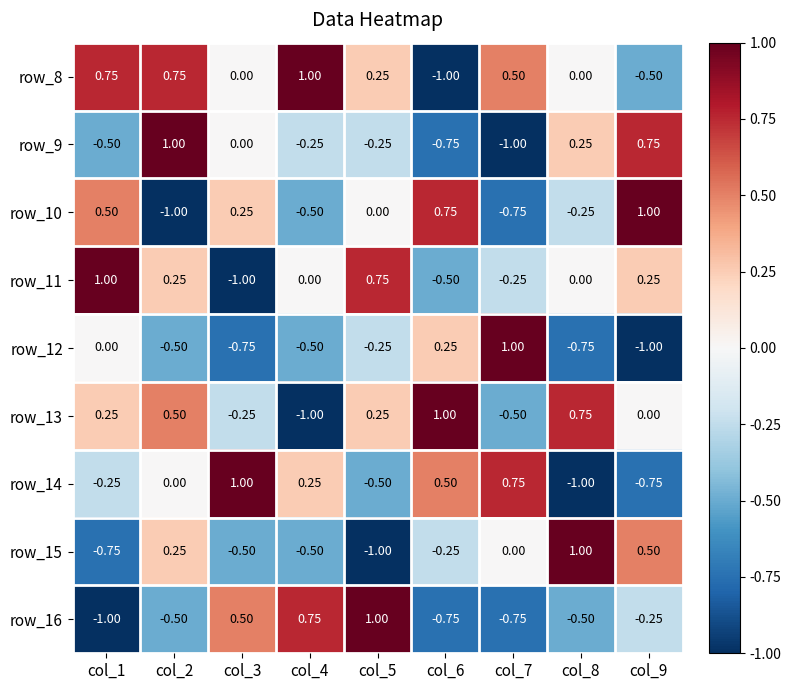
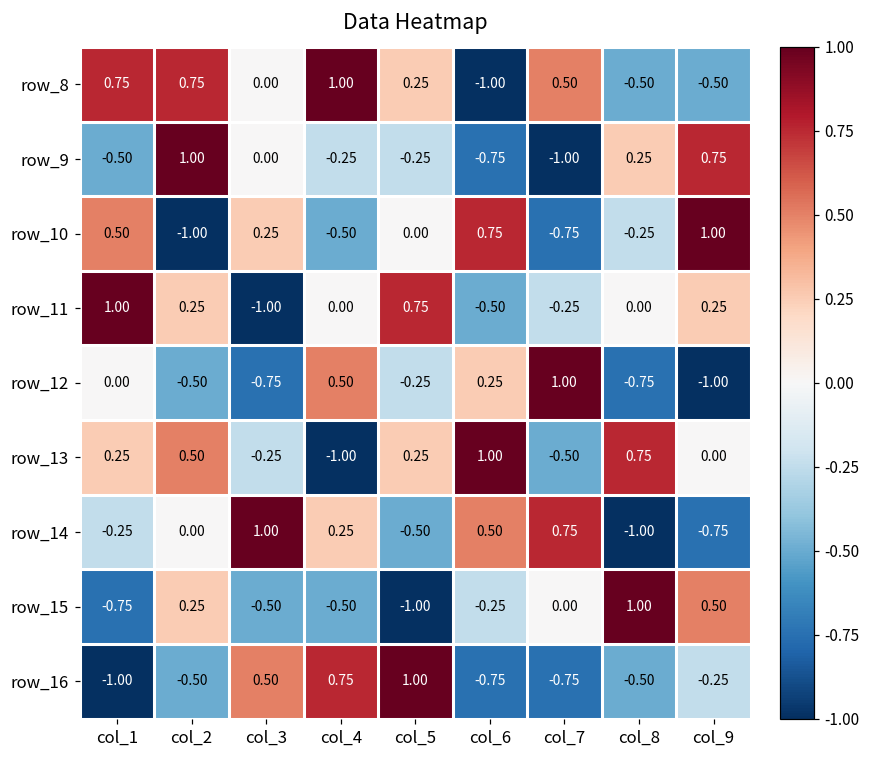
  {
    "row_8": {
      "col_1": 0.75,
      "col_2": 0.75,
      "col_3": 0.00,
      "col_4": 1.00,
      "col_5": 0.25,
      "col_6": -1.00,
      "col_7": 0.50,
-     "col_8": 0.00,
+     "col_8": -0.50,
      "col_9": -0.50
    },
    "row_9": {
      "col_1": -0.50,
      "col_2": 1.00,
      "col_3": 0.00,
      "col_4": -0.25,
      "col_5": -0.25,
      "col_6": -0.75,
      "col_7": -1.00,
      "col_8": 0.25,
      "col_9": 0.75
    },
    "row_10": {
      "col_1": 0.50,
      "col_2": -1.00,
      "col_3": 0.25,
      "col_4": -0.50,
      "col_5": 0.00,
      "col_6": 0.75,
      "col_7": -0.75,
      "col_8": -0.25,
      "col_9": 1.00
    },
    "row_11": {
      "col_1": 1.00,
      "col_2": 0.25,
      "col_3": -1.00,
      "col_4": 0.00,
      "col_5": 0.75,
      "col_6": -0.50,
      "col_7": -0.25,
      "col_8": 0.00,
      "col_9": 0.25
    },
    "row_12": {
      "col_1": 0.00,
      "col_2": -0.50,
      "col_3": -0.75,
-     "col_4": -0.50,
+     "col_4": 0.50,
      "col_5": -0.25,
      "col_6": 0.25,
      "col_7": 1.00,
      "col_8": -0.75,
      "col_9": -1.00
    },
    "row_13": {
      "col_1": 0.25,
      "col_2": 0.50,
      "col_3": -0.25,
      "col_4": -1.00,
      "col_5": 0.25,
      "col_6": 1.00,
      "col_7": -0.50,
      "col_8": 0.75,
      "col_9": 0.00
    },
    "row_14": {
      "col_1": -0.25,
      "col_2": 0.00,
      "col_3": 1.00,
      "col_4": 0.25,
      "col_5": -0.50,
      "col_6": 0.50,
      "col_7": 0.75,
      "col_8": -1.00,
      "col_9": -0.75
    },
    "row_15": {
      "col_1": -0.75,
      "col_2": 0.25,
      "col_3": -0.50,
      "col_4": -0.50,
      "col_5": -1.00,
      "col_6": -0.25,
      "col_7": 0.00,
      "col_8": 1.00,
      "col_9": 0.50
    },
    "row_16": {
      "col_1": -1.00,
      "col_2": -0.50,
      "col_3": 0.50,
      "col_4": 0.75,
      "col_5": 1.00,
      "col_6": -0.75,
      "col_7": -0.75,
      "col_8": -0.50,
      "col_9": -0.25
    }
  }
